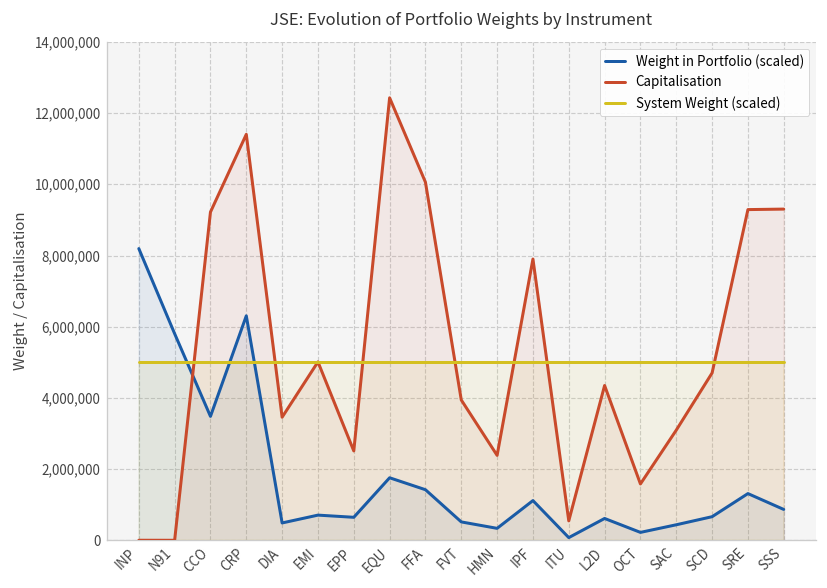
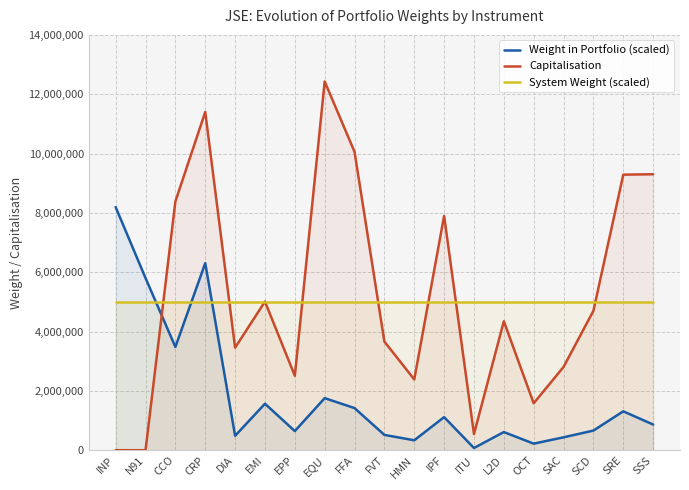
  {
    "Weight in Portfolio (scaled)": {
      "INP": "8,200,000",
      "N91": "5,800,000",
      "CCO": "3,500,000",
      "CRP": "6,300,000",
      "DIA": "500,000",
-     "EMI": "700,000",
+     "EMI": "1,600,000",
      "EPP": "600,000",
      "EQU": "1,800,000",
      "FFA": "1,400,000",
      "FVT": "500,000",
      "HMN": "300,000",
      "IPF": "1,100,000",
      "ITU": "100,000",
      "L2D": "600,000",
      "OCT": "200,000",
      "SAC": "400,000",
      "SCD": "700,000",
      "SRE": "1,300,000",
      "SSS": "900,000"
    },
    "Capitalisation": {
      "INP": "0",
      "N91": "0",
-     "CCO": "9,200,000",
+     "CCO": "8,400,000",
      "CRP": "11,400,000",
      "DIA": "3,500,000",
      "EPP": "2,500,000",
      "EQU": "12,400,000",
      "FFA": "10,100,000",
-     "FVT": "3,900,000",
+     "FVT": "3,700,000",
      "HMN": "2,400,000",
      "IPF": "7,900,000",
      "ITU": "500,000",
      "L2D": "4,300,000",
      "OCT": "1,600,000",
-     "SAC": "3,100,000",
+     "SAC": "2,800,000",
      "SCD": "4,700,000",
      "SRE": "9,300,000",
      "SSS": "9,300,000"
    },
    "System Weight (scaled)": {
      "INP": "5,000,000",
      "N91": "5,000,000",
      "CCO": "5,000,000",
      "CRP": "5,000,000",
      "DIA": "5,000,000",
      "EPP": "5,000,000",
      "EQU": "5,000,000",
      "FFA": "5,000,000",
      "FVT": "5,000,000",
      "HMN": "5,000,000",
      "IPF": "5,000,000",
      "ITU": "5,000,000",
      "L2D": "5,000,000",
      "OCT": "5,000,000",
      "SAC": "5,000,000",
      "SCD": "5,000,000",
      "SRE": "5,000,000",
      "SSS": "5,000,000"
    }
  }
